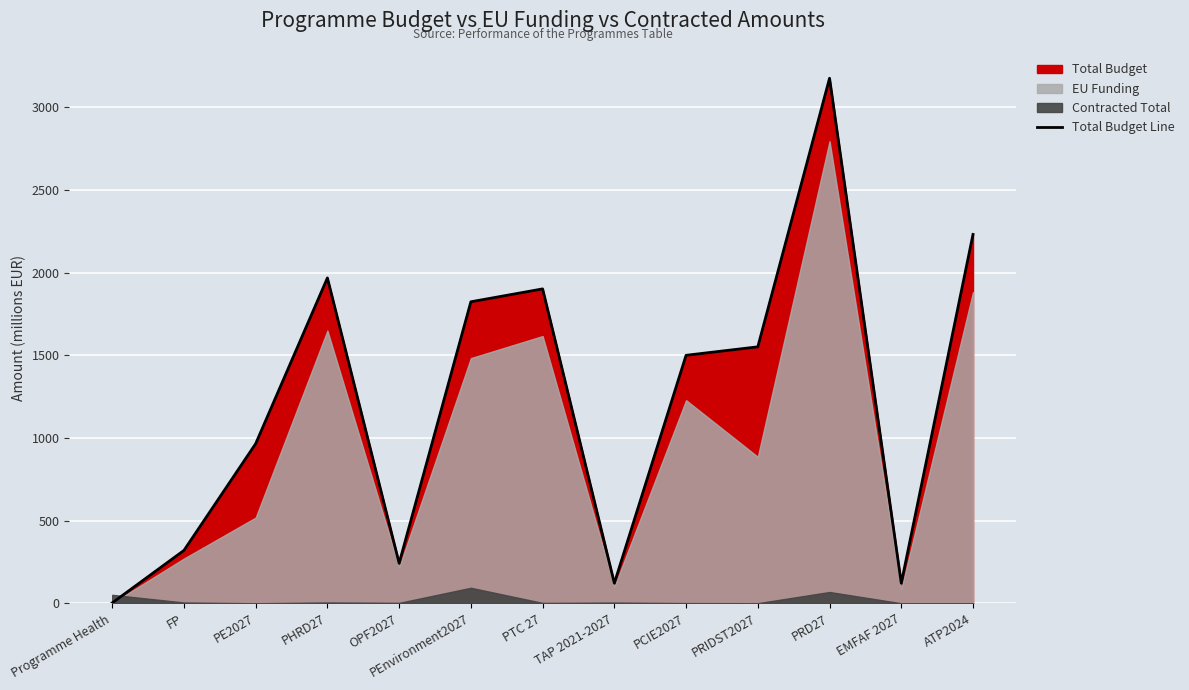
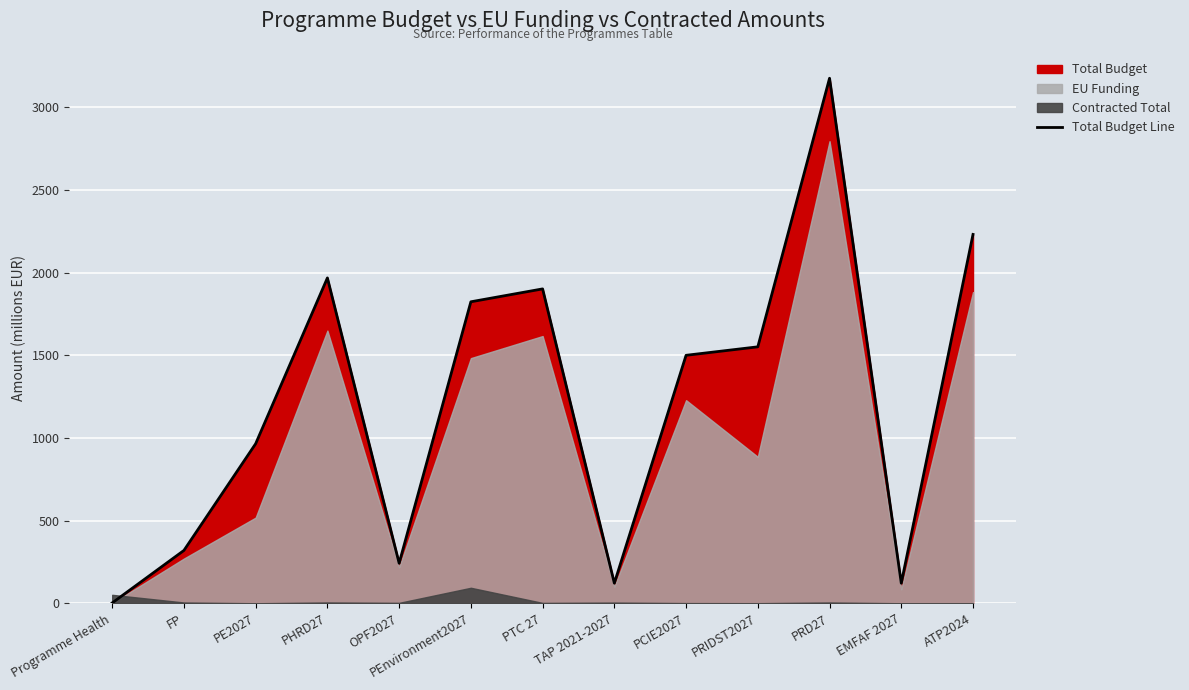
  {
    "Total Budget": {
      "FP": 320,
      "PE2027": 960,
      "PHRD27": 1970,
      "OPF2027": 240,
      "PEnvironment2027": 1820,
      "PTC 27": 1900,
      "TAP 2021-2027": 120,
      "PCIE2027": 1500,
      "PRIDST2027": 1550,
      "PRD27": 3180,
      "EMFAF 2027": 120,
      "ATP2024": 2230
    },
    "EU Funding": {
      "FP": 270,
      "PE2027": 520,
      "PHRD27": 1650,
      "OPF2027": 220,
      "PEnvironment2027": 1480,
      "PTC 27": 1620,
      "TAP 2021-2027": 100,
      "PCIE2027": 1230,
      "PRIDST2027": 890,
      "PRD27": 2790,
      "EMFAF 2027": 80,
      "ATP2024": 1880
    },
    "Contracted Total": {
      "Programme Health": 50,
      "PE2027": 0,
      "PEnvironment2027": 90,
-     "PRD27": 70,
+     "PRD27": 0,
      "EMFAF 2027": 0
    }
  }
